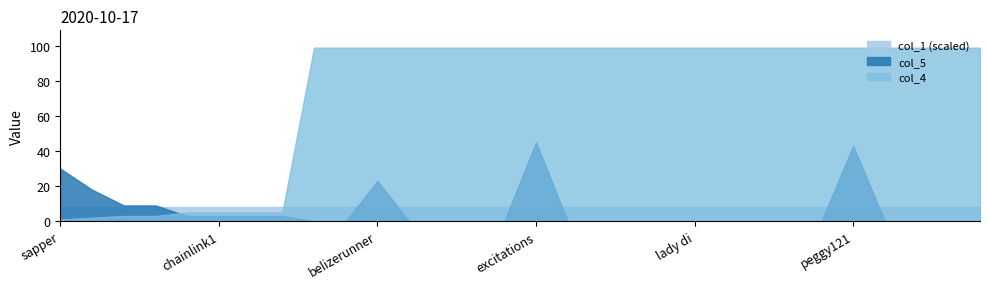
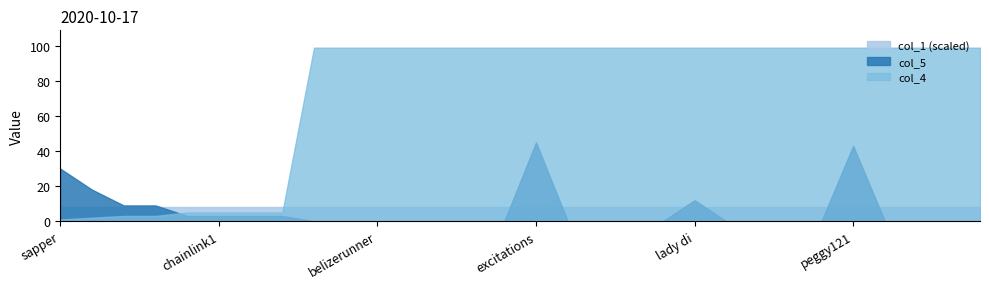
  {
    "col_5": {
      "sapper": 30,
      "chainlink1": 3,
-     "belizerunner": 23,
+     "belizerunner": 0,
      "excitations": 45,
-     "lady di": 0,
+     "lady di": 12,
      "peggy121": 43
    }
  }
